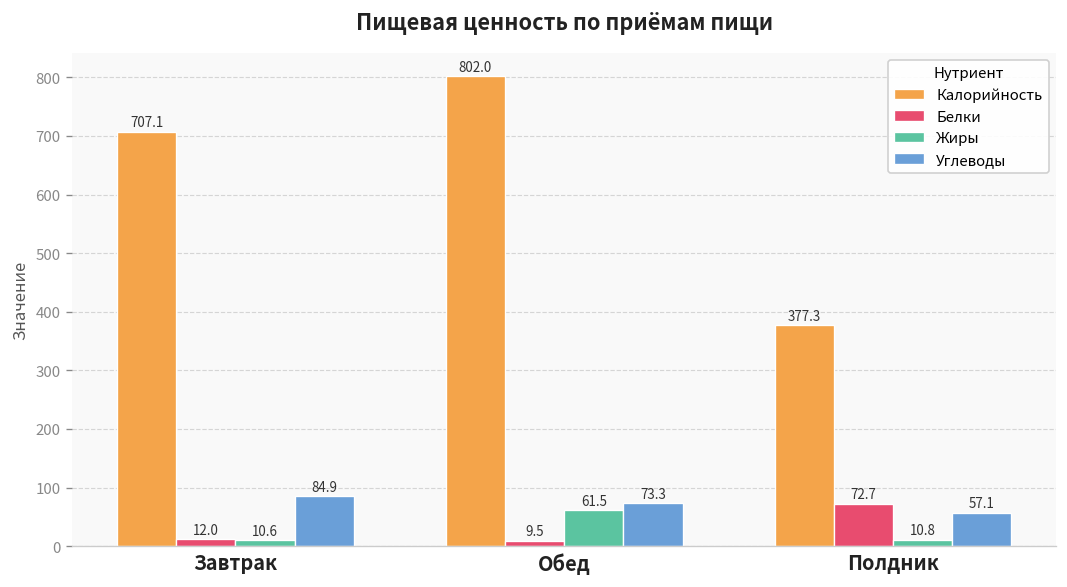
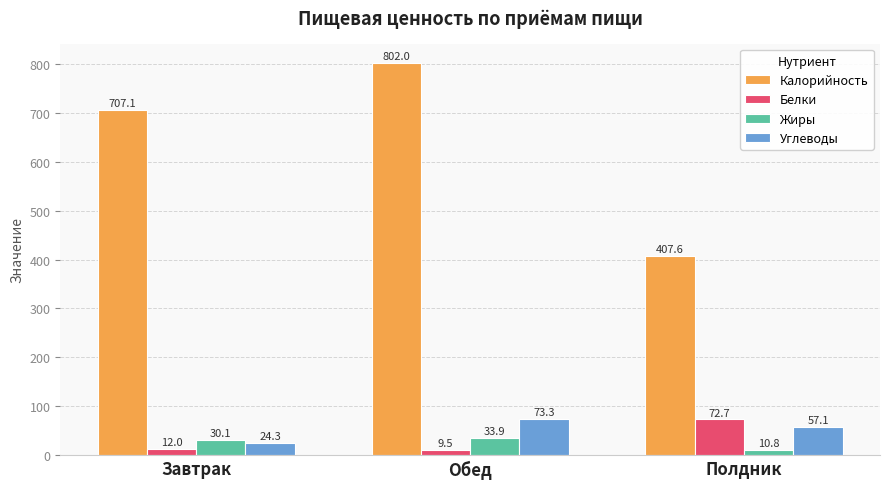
  {
    "Калорийность": {
      "Завтрак": 707.1,
      "Обед": 802.0,
-     "Полдник": 377.3
+     "Полдник": 407.6
    },
    "Белки": {
      "Завтрак": 12.0,
      "Обед": 9.5,
      "Полдник": 72.7
    },
    "Жиры": {
-     "Завтрак": 10.6,
-     "Обед": 61.5,
+     "Завтрак": 30.1,
+     "Обед": 33.9,
      "Полдник": 10.8
    },
    "Углеводы": {
-     "Завтрак": 84.9,
+     "Завтрак": 24.3,
      "Обед": 73.3,
      "Полдник": 57.1
    }
  }
